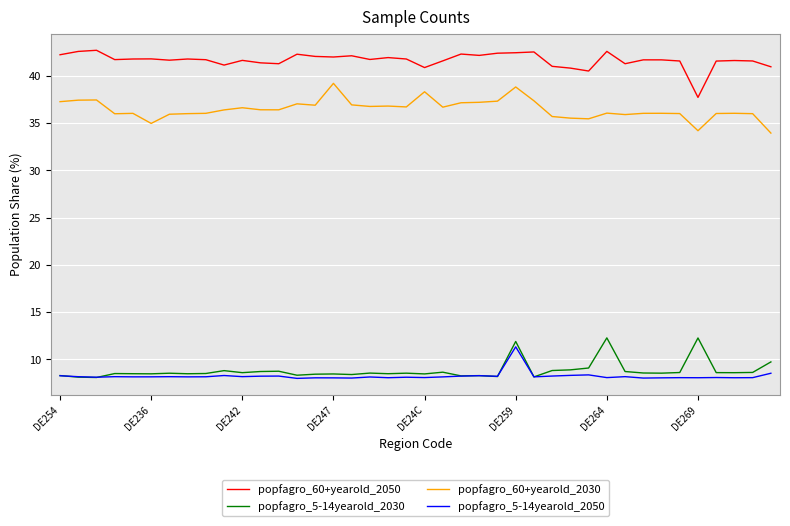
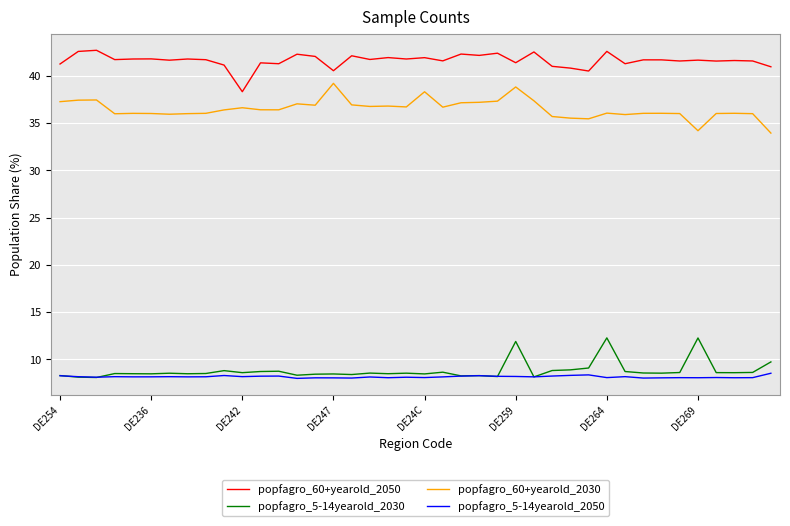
  {
    "popfagro_60+yearold_2050": {
-     "DE254": 42,
+     "DE254": 41,
      "DE236": 42,
-     "DE242": 42,
-     "DE247": 42,
-     "DE24C": 41,
-     "DE259": 42,
+     "DE242": 38,
+     "DE247": 41,
+     "DE24C": 42,
+     "DE259": 41,
      "DE264": 43,
-     "DE269": 38
+     "DE269": 42
    },
    "popfagro_5-14yearold_2030": {
      "DE236": 8,
      "DE242": 9,
      "DE247": 8,
      "DE24C": 8,
      "DE259": 12,
      "DE264": 12,
      "DE269": 12
    },
    "popfagro_60+yearold_2030": {
      "DE254": 37,
-     "DE236": 35,
+     "DE236": 36,
      "DE242": 37,
      "DE247": 39,
      "DE24C": 38,
      "DE259": 39,
      "DE264": 36,
      "DE269": 34
    },
    "popfagro_5-14yearold_2050": {
      "DE236": 8,
      "DE242": 8,
      "DE247": 8,
      "DE24C": 8,
-     "DE259": 11,
+     "DE259": 8,
      "DE264": 8,
      "DE269": 8
    }
  }
